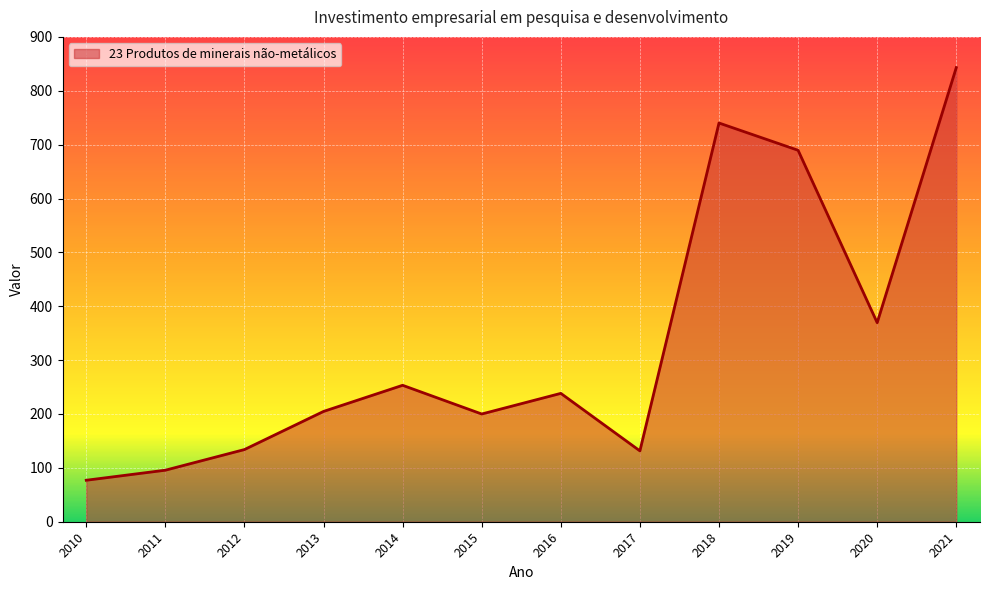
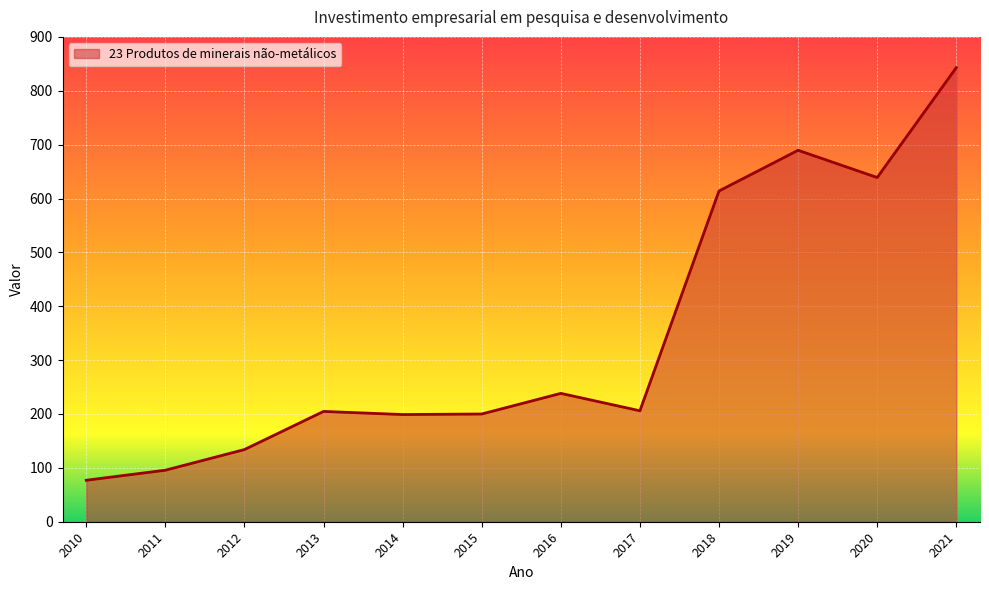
  {
    "2010": 80,
    "2011": 100,
    "2012": 130,
    "2013": 200,
-   "2014": 250,
+   "2014": 200,
    "2015": 200,
    "2016": 240,
-   "2017": 130,
-   "2018": 740,
+   "2017": 210,
+   "2018": 610,
    "2019": 690,
-   "2020": 370,
+   "2020": 640,
    "2021": 840
  }
